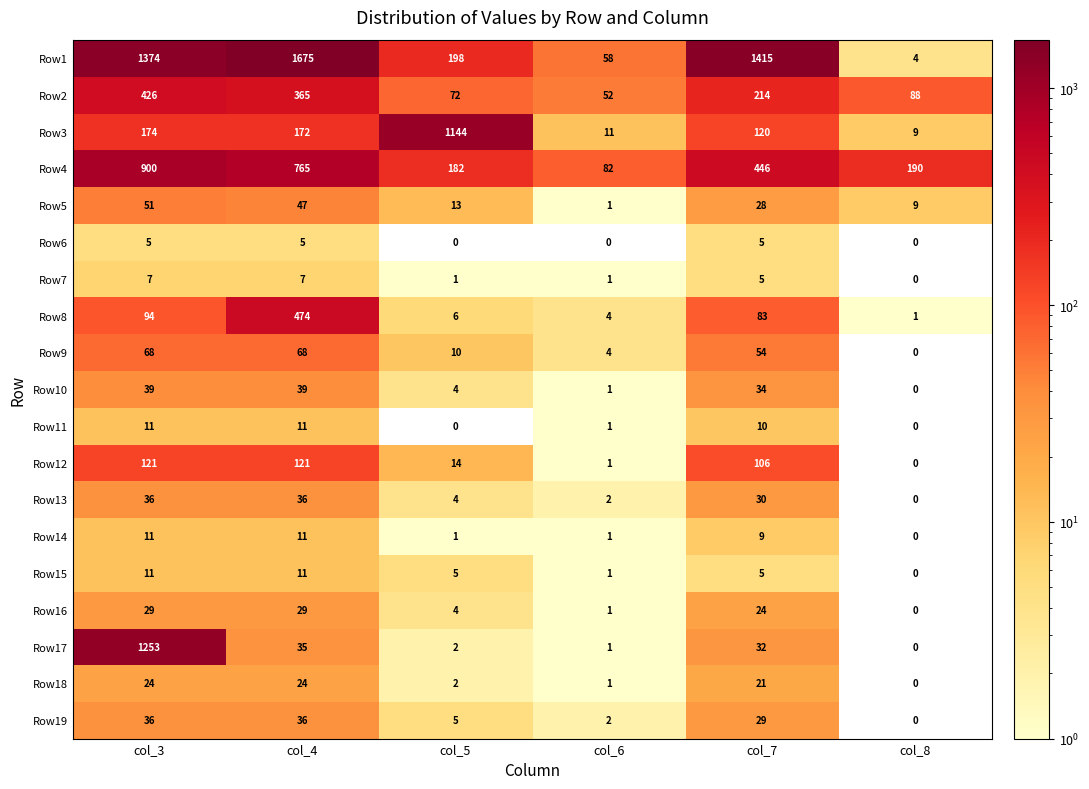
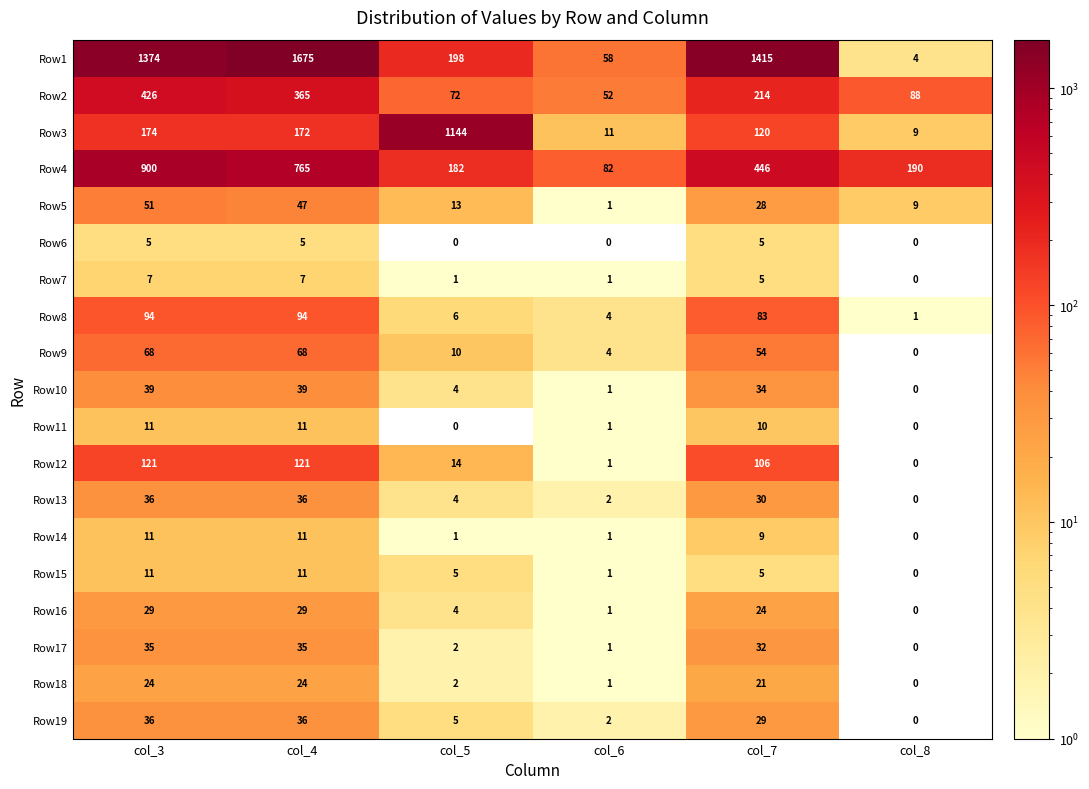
  {
    "Row1": {
      "col_3": 1374,
      "col_4": 1675,
      "col_5": 198,
      "col_6": 58,
      "col_7": 1415,
      "col_8": 4
    },
    "Row2": {
      "col_3": 426,
      "col_4": 365,
      "col_5": 72,
      "col_6": 52,
      "col_7": 214,
      "col_8": 88
    },
    "Row3": {
      "col_3": 174,
      "col_4": 172,
      "col_5": 1144,
      "col_6": 11,
      "col_7": 120,
      "col_8": 9
    },
    "Row4": {
      "col_3": 900,
      "col_4": 765,
      "col_5": 182,
      "col_6": 82,
      "col_7": 446,
      "col_8": 190
    },
    "Row5": {
      "col_3": 51,
      "col_4": 47,
      "col_5": 13,
      "col_6": 1,
      "col_7": 28,
      "col_8": 9
    },
    "Row6": {
      "col_3": 5,
      "col_4": 5,
      "col_5": 0,
      "col_6": 0,
      "col_7": 5,
      "col_8": 0
    },
    "Row7": {
      "col_3": 7,
      "col_4": 7,
      "col_5": 1,
      "col_6": 1,
      "col_7": 5,
      "col_8": 0
    },
    "Row8": {
      "col_3": 94,
-     "col_4": 474,
+     "col_4": 94,
      "col_5": 6,
      "col_6": 4,
      "col_7": 83,
      "col_8": 1
    },
    "Row9": {
      "col_3": 68,
      "col_4": 68,
      "col_5": 10,
      "col_6": 4,
      "col_7": 54,
      "col_8": 0
    },
    "Row10": {
      "col_3": 39,
      "col_4": 39,
      "col_5": 4,
      "col_6": 1,
      "col_7": 34,
      "col_8": 0
    },
    "Row11": {
      "col_3": 11,
      "col_4": 11,
      "col_5": 0,
      "col_6": 1,
      "col_7": 10,
      "col_8": 0
    },
    "Row12": {
      "col_3": 121,
      "col_4": 121,
      "col_5": 14,
      "col_6": 1,
      "col_7": 106,
      "col_8": 0
    },
    "Row13": {
      "col_3": 36,
      "col_4": 36,
      "col_5": 4,
      "col_6": 2,
      "col_7": 30,
      "col_8": 0
    },
    "Row14": {
      "col_3": 11,
      "col_4": 11,
      "col_5": 1,
      "col_6": 1,
      "col_7": 9,
      "col_8": 0
    },
    "Row15": {
      "col_3": 11,
      "col_4": 11,
      "col_5": 5,
      "col_6": 1,
      "col_7": 5,
      "col_8": 0
    },
    "Row16": {
      "col_3": 29,
      "col_4": 29,
      "col_5": 4,
      "col_6": 1,
      "col_7": 24,
      "col_8": 0
    },
    "Row17": {
-     "col_3": 1253,
+     "col_3": 35,
      "col_4": 35,
      "col_5": 2,
      "col_6": 1,
      "col_7": 32,
      "col_8": 0
    },
    "Row18": {
      "col_3": 24,
      "col_4": 24,
      "col_5": 2,
      "col_6": 1,
      "col_7": 21,
      "col_8": 0
    },
    "Row19": {
      "col_3": 36,
      "col_4": 36,
      "col_5": 5,
      "col_6": 2,
      "col_7": 29,
      "col_8": 0
    }
  }
